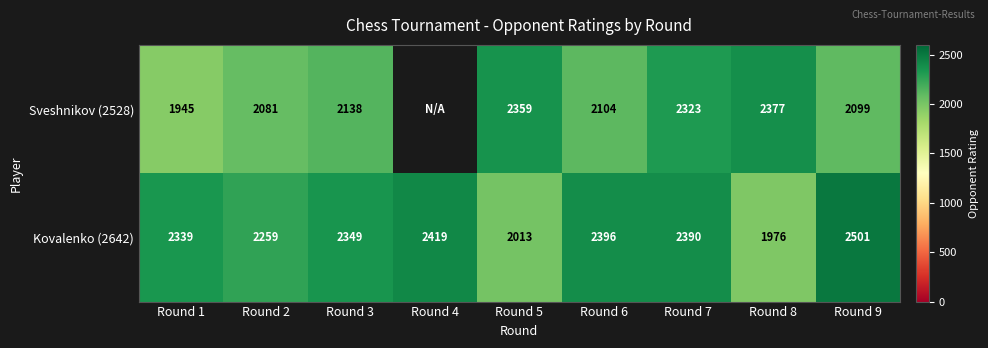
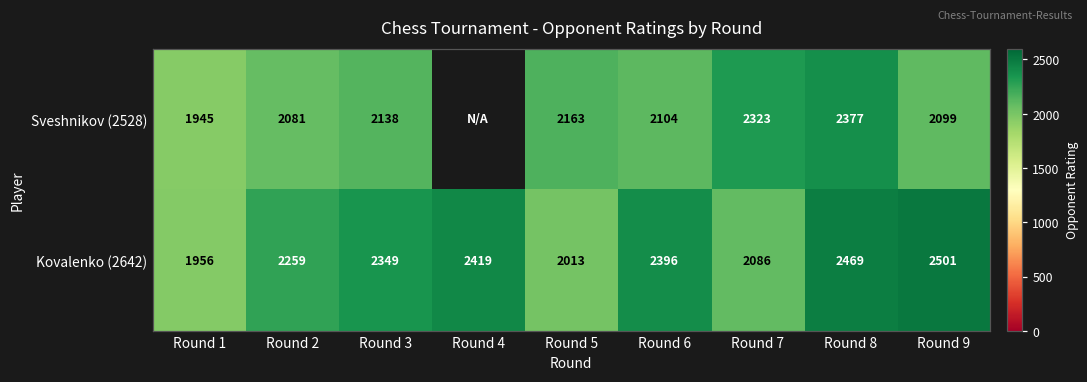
  {
    "Sveshnikov (2528)": {
      "Round 1": 1945,
      "Round 2": 2081,
      "Round 3": 2138,
-     "Round 5": 2359,
+     "Round 5": 2163,
      "Round 6": 2104,
      "Round 7": 2323,
      "Round 8": 2377,
      "Round 9": 2099
    },
    "Kovalenko (2642)": {
-     "Round 1": 2339,
+     "Round 1": 1956,
      "Round 2": 2259,
      "Round 3": 2349,
      "Round 4": 2419,
      "Round 5": 2013,
      "Round 6": 2396,
-     "Round 7": 2390,
-     "Round 8": 1976,
+     "Round 7": 2086,
+     "Round 8": 2469,
      "Round 9": 2501
    }
  }
